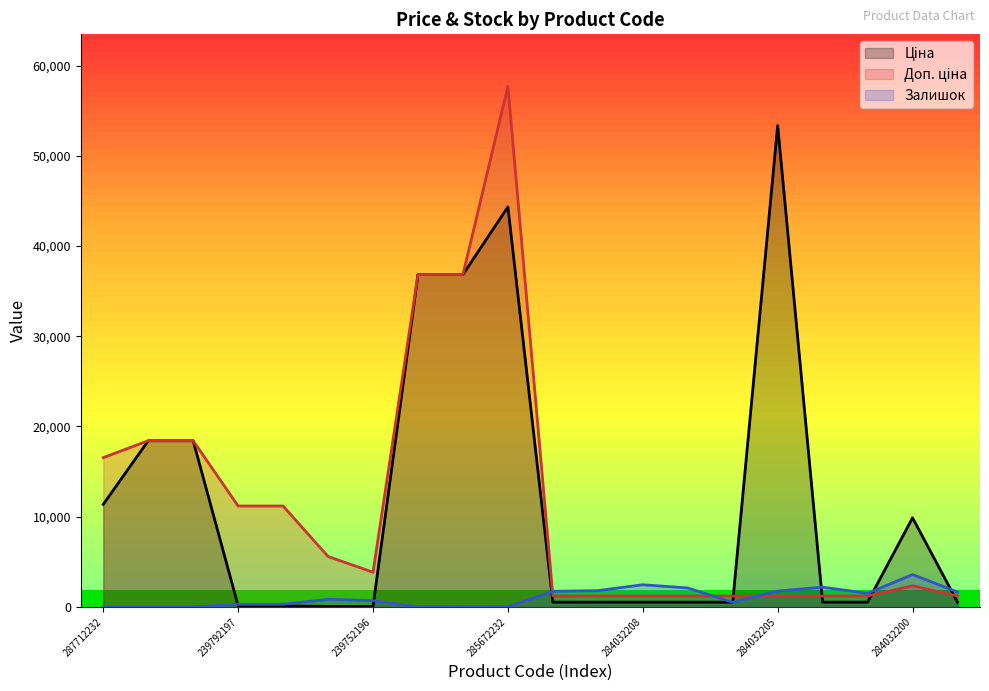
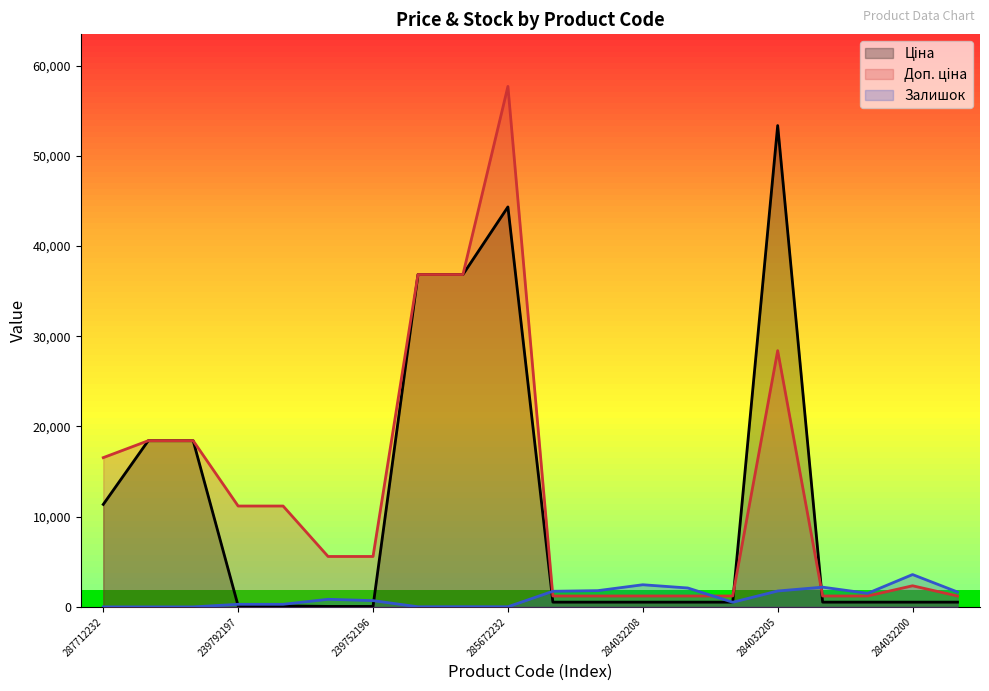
  {
    "Ціна": {
      "287712232": "11,000",
      "239752196": "0",
      "285672232": "44,000",
      "284032208": "1,000",
      "284032205": "53,000",
-     "284032200": "10,000"
+     "284032200": "1,000"
    },
    "Залишок": {
      "287712232": "0",
      "239752196": "1,000",
      "285672232": "0",
      "284032208": "2,000",
      "284032205": "2,000",
      "284032200": "4,000"
    },
    "Доп. ціна": {
      "287712232": "17,000",
      "239792197": "11,000",
-     "239752196": "4,000",
+     "239752196": "6,000",
      "285672232": "58,000",
      "284032208": "1,000",
-     "284032205": "1,000",
+     "284032205": "28,000",
      "284032200": "2,000"
    }
  }
